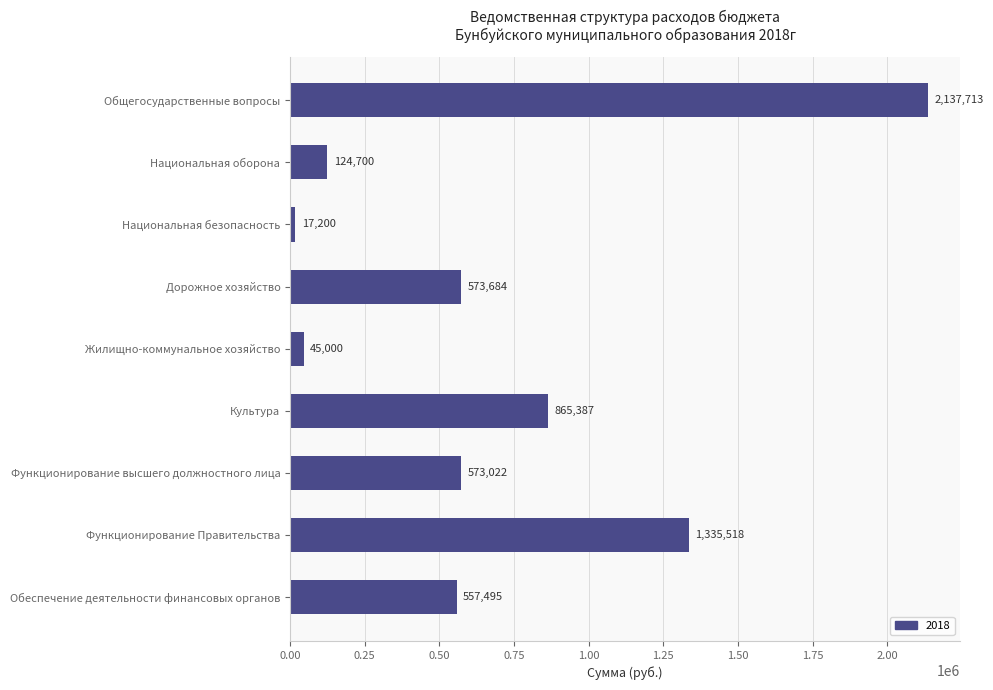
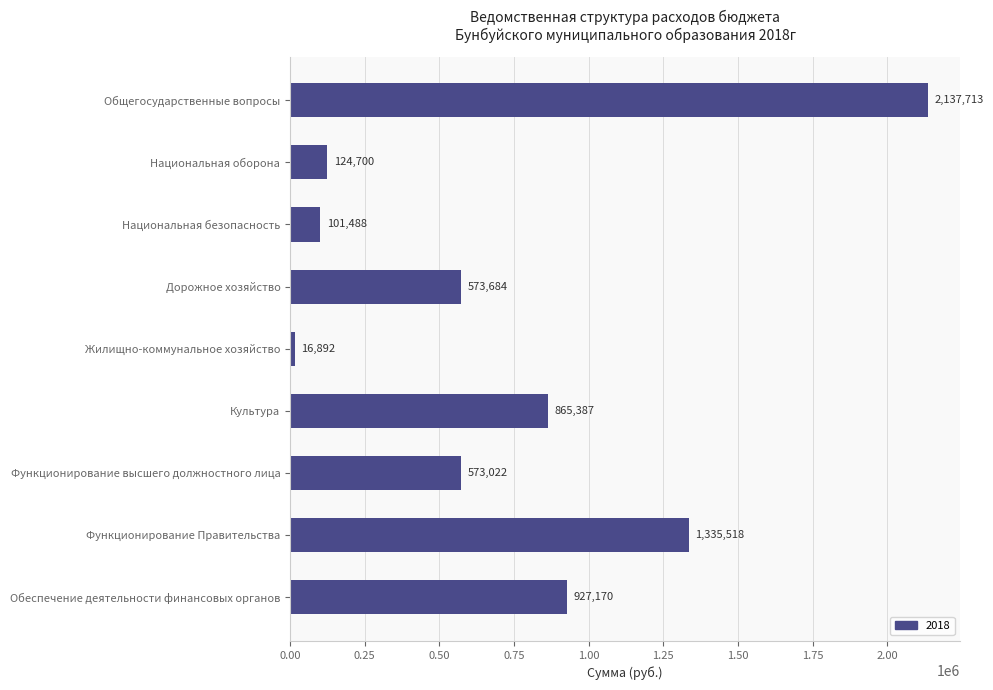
  {
    "Общегосударственные вопросы": "2,137,713",
    "Национальная оборона": "124,700",
-   "Национальная безопасность": "17,200",
+   "Национальная безопасность": "101,488",
    "Дорожное хозяйство": "573,684",
-   "Жилищно-коммунальное хозяйство": "45,000",
+   "Жилищно-коммунальное хозяйство": "16,892",
    "Культура": "865,387",
    "Функционирование высшего должностного лица": "573,022",
    "Функционирование Правительства": "1,335,518",
-   "Обеспечение деятельности финансовых органов": "557,495"
+   "Обеспечение деятельности финансовых органов": "927,170"
  }
